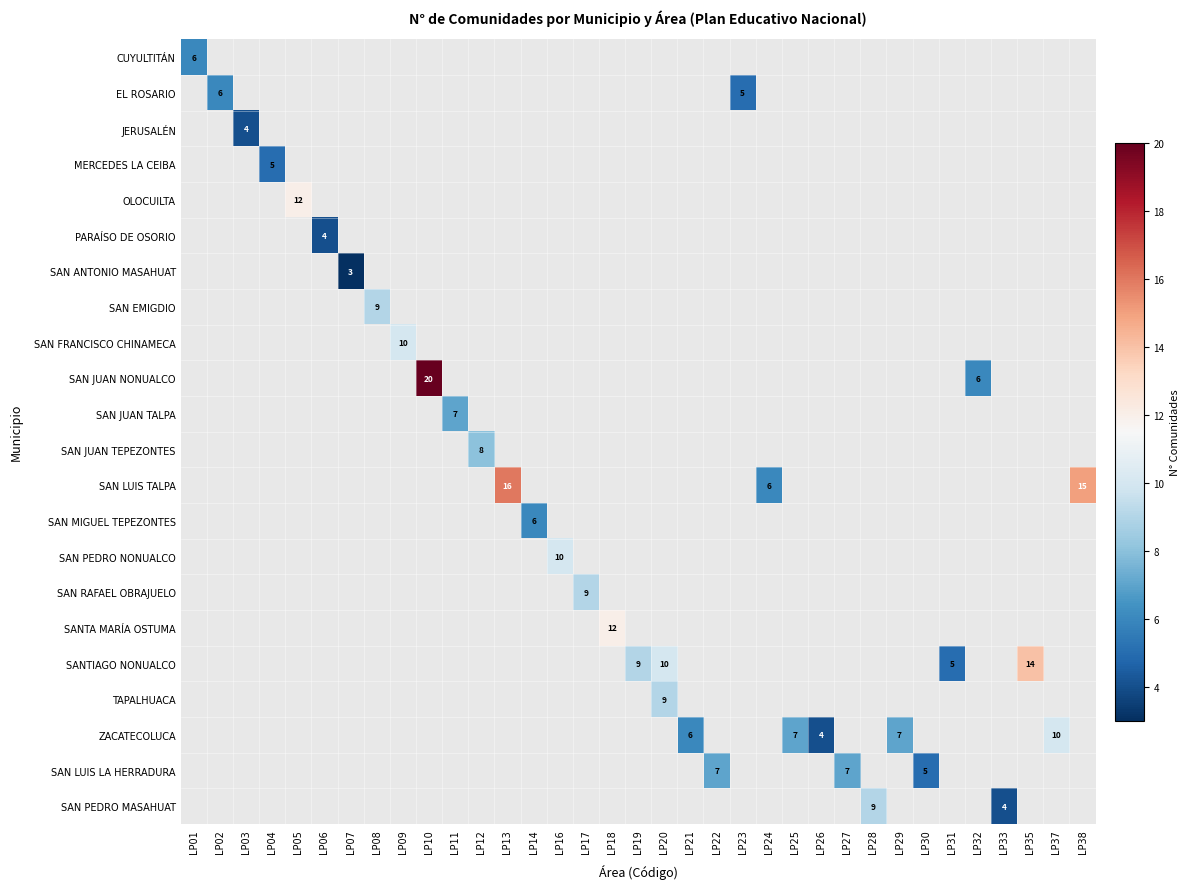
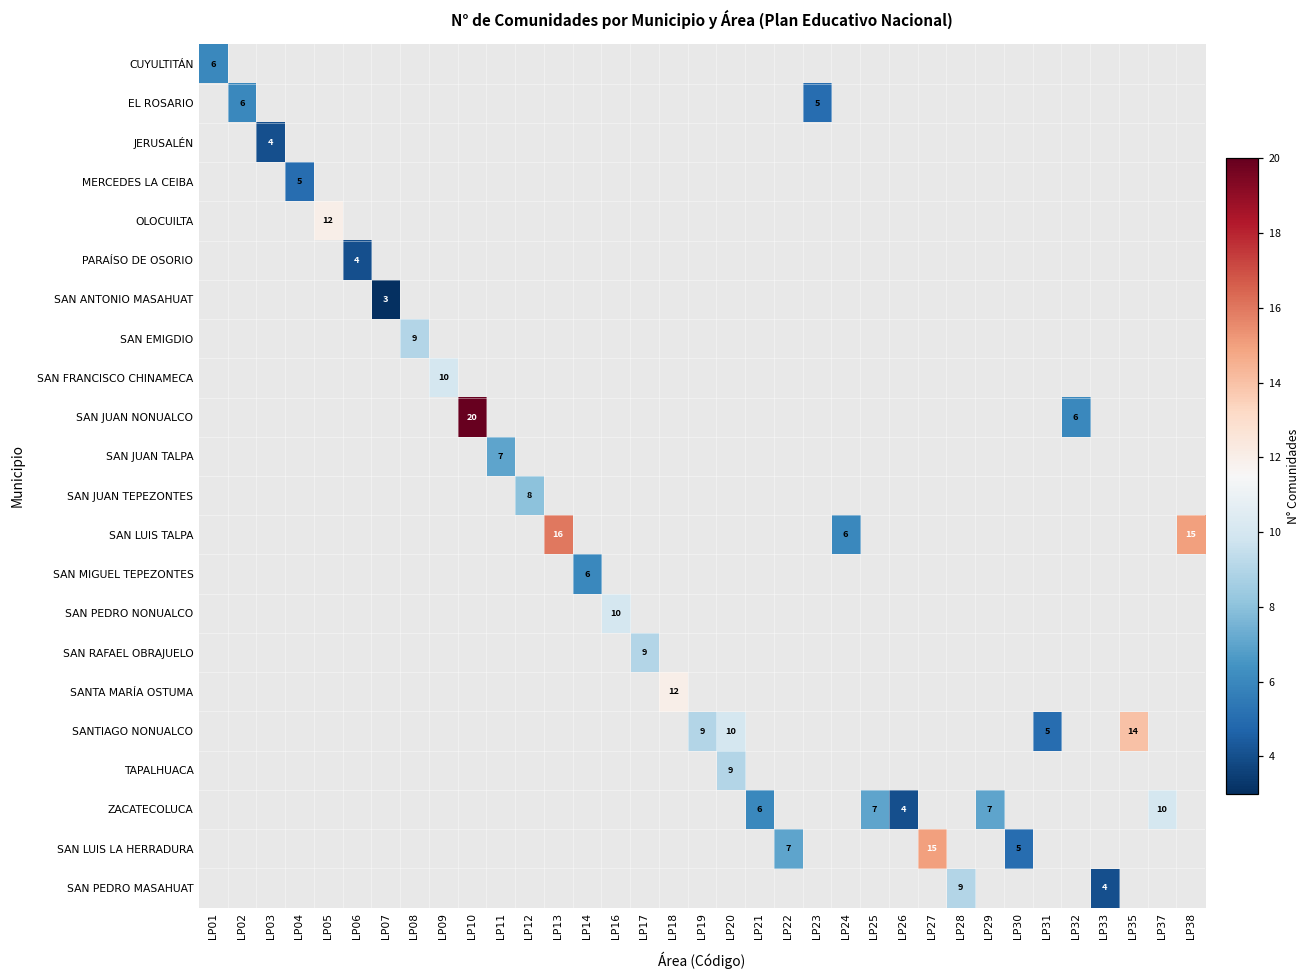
  {
    "CUYULTITÁN": {
      "LP01": 6
    },
    "EL ROSARIO": {
      "LP02": 6,
      "LP23": 5
    },
    "JERUSALÉN": {
      "LP03": 4
    },
    "MERCEDES LA CEIBA": {
      "LP04": 5
    },
    "OLOCUILTA": {
      "LP05": 12
    },
    "PARAÍSO DE OSORIO": {
      "LP06": 4
    },
    "SAN ANTONIO MASAHUAT": {
      "LP07": 3
    },
    "SAN EMIGDIO": {
      "LP08": 9
    },
    "SAN FRANCISCO CHINAMECA": {
      "LP09": 10
    },
    "SAN JUAN NONUALCO": {
      "LP10": 20,
      "LP32": 6
    },
    "SAN JUAN TALPA": {
      "LP11": 7
    },
    "SAN JUAN TEPEZONTES": {
      "LP12": 8
    },
    "SAN LUIS TALPA": {
      "LP13": 16,
      "LP24": 6,
      "LP38": 15
    },
    "SAN MIGUEL TEPEZONTES": {
      "LP14": 6
    },
    "SAN PEDRO NONUALCO": {
      "LP16": 10
    },
    "SAN RAFAEL OBRAJUELO": {
      "LP17": 9
    },
    "SANTA MARÍA OSTUMA": {
      "LP18": 12
    },
    "SANTIAGO NONUALCO": {
      "LP19": 9,
      "LP20": 10,
      "LP31": 5,
      "LP35": 14
    },
    "TAPALHUACA": {
      "LP20": 9
    },
    "ZACATECOLUCA": {
      "LP21": 6,
      "LP25": 7,
      "LP26": 4,
      "LP29": 7,
      "LP37": 10
    },
    "SAN LUIS LA HERRADURA": {
      "LP22": 7,
-     "LP27": 7,
+     "LP27": 15,
      "LP30": 5
    },
    "SAN PEDRO MASAHUAT": {
      "LP28": 9,
      "LP33": 4
    }
  }
